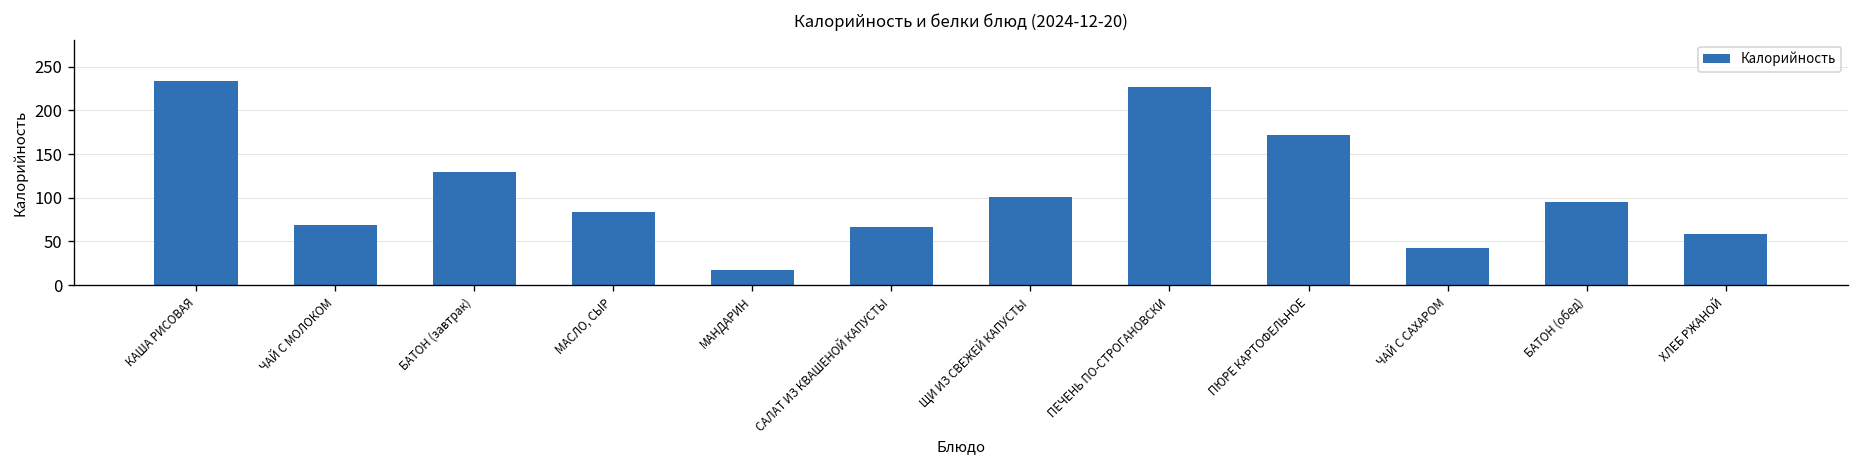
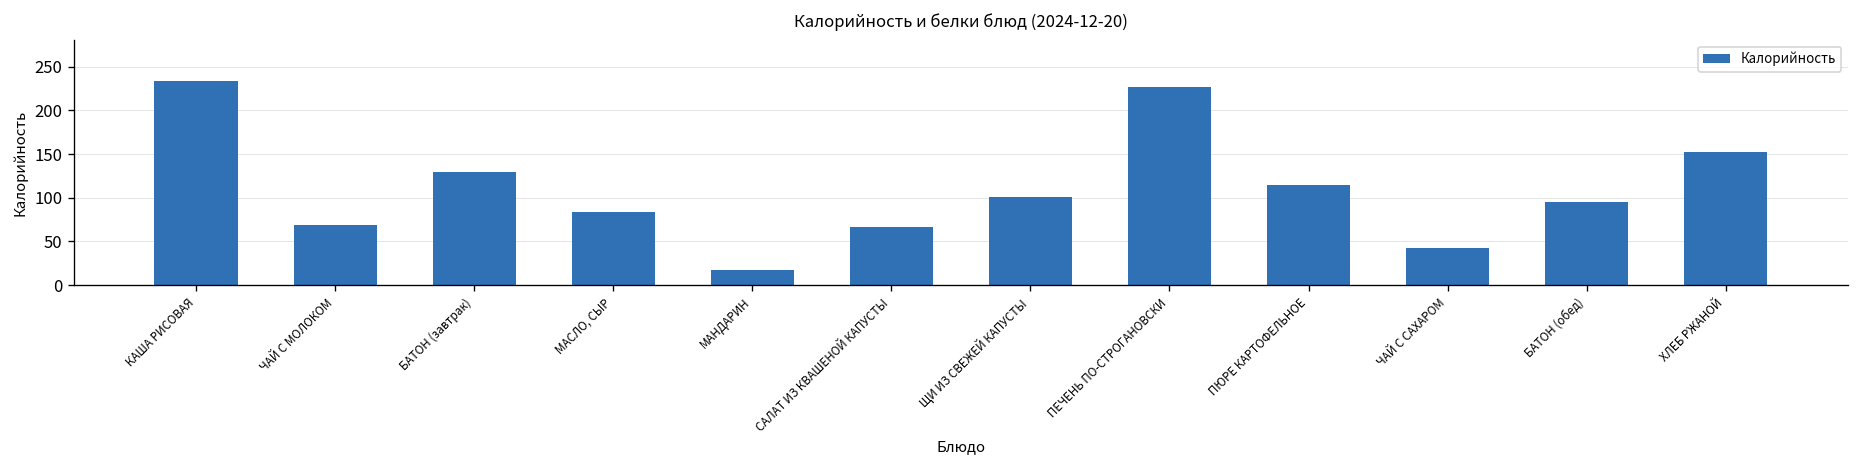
  {
    "КАША РИСОВАЯ": 230,
    "ЧАЙ С МОЛОКОМ": 70,
    "БАТОН (завтрак)": 130,
    "МАСЛО, СЫР": 80,
    "МАНДАРИН": 20,
    "САЛАТ ИЗ КВАШЕНОЙ КАПУСТЫ": 70,
    "ЩИ ИЗ СВЕЖЕЙ КАПУСТЫ": 100,
    "ПЕЧЕНЬ ПО-СТРОГАНОВСКИ": 230,
-   "ПЮРЕ КАРТОФЕЛЬНОЕ": 170,
+   "ПЮРЕ КАРТОФЕЛЬНОЕ": 120,
    "ЧАЙ С САХАРОМ": 40,
    "БАТОН (обед)": 100,
-   "ХЛЕБ РЖАНОЙ": 60
+   "ХЛЕБ РЖАНОЙ": 150
  }
